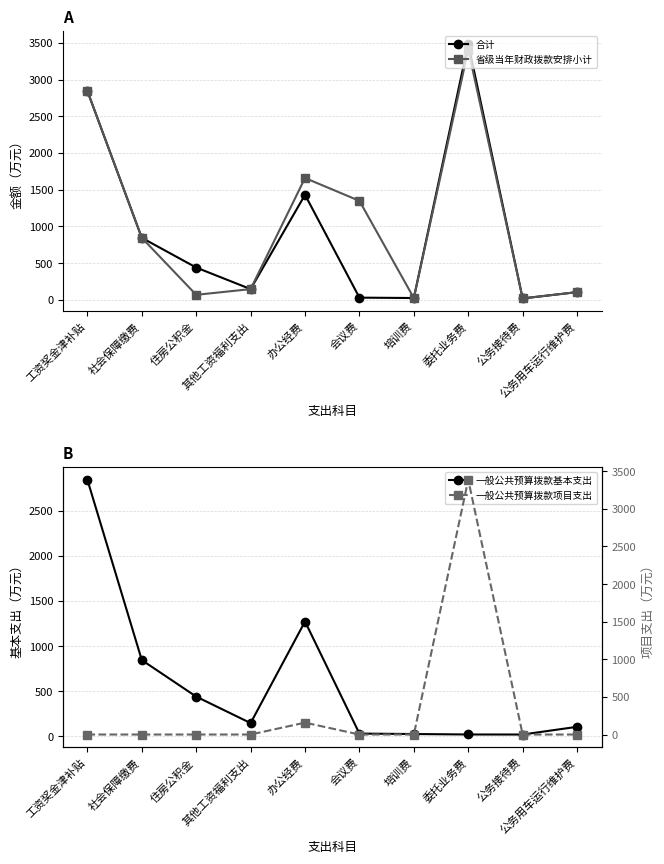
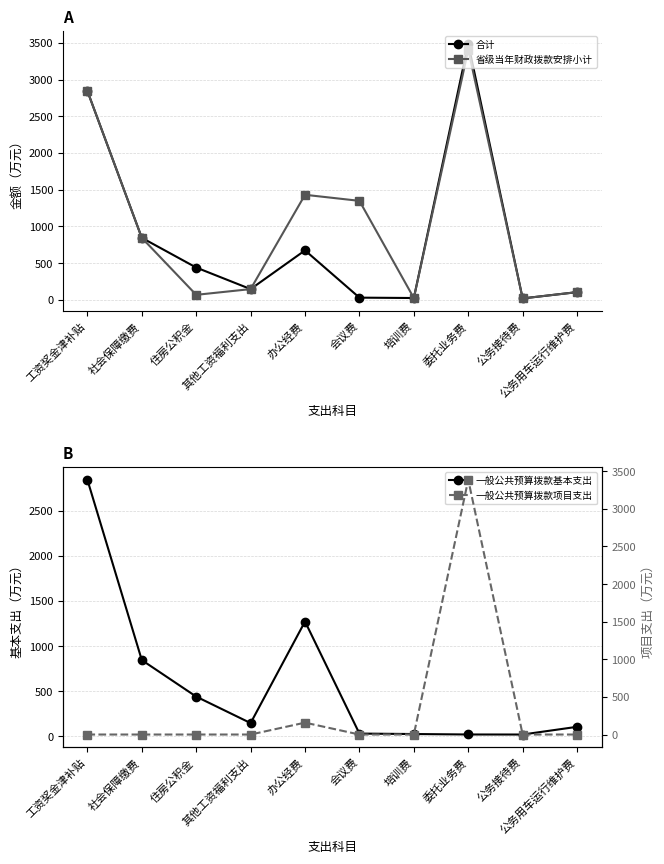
  {
    "A": {
      "合计": {
        "住房公积金": 400,
-       "办公经费": 1400,
+       "办公经费": 700,
        "会议费": 0
      },
      "省级当年财政拨款安排小计": {
        "住房公积金": 100,
-       "办公经费": 1700,
+       "办公经费": 1400,
        "会议费": 1300
      }
    }
  }
